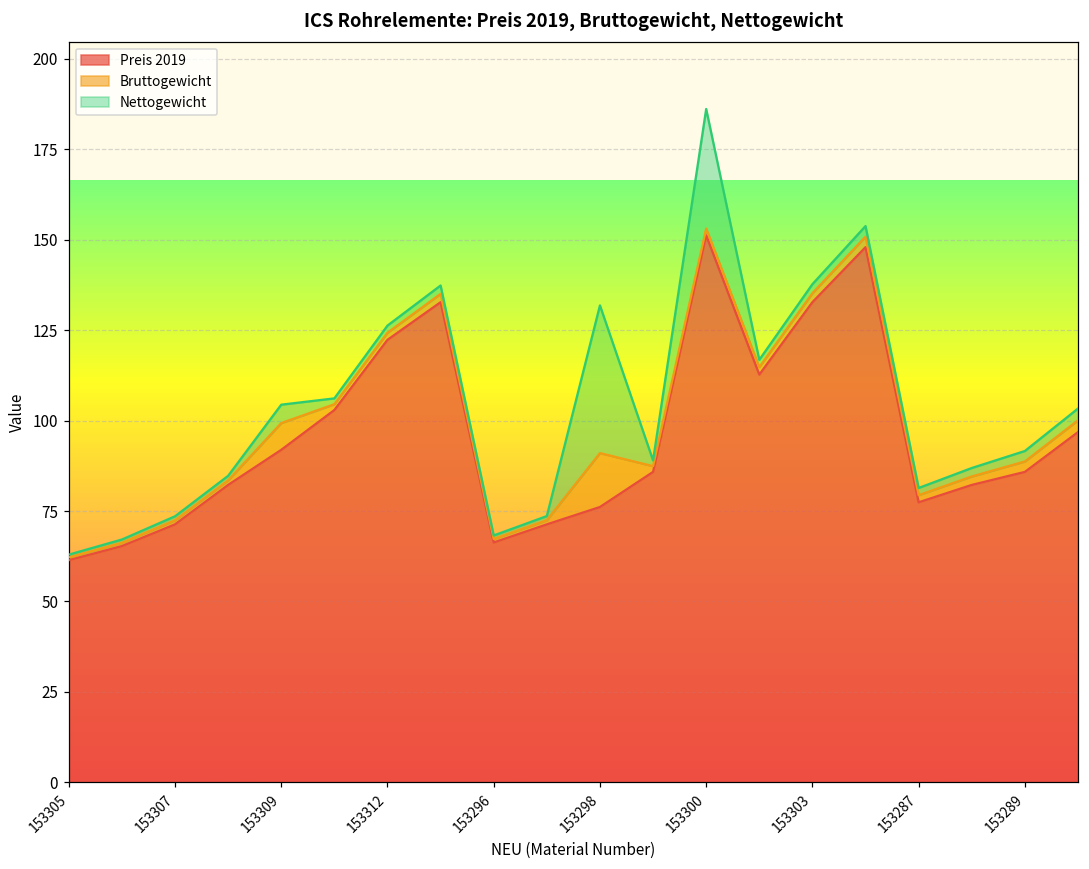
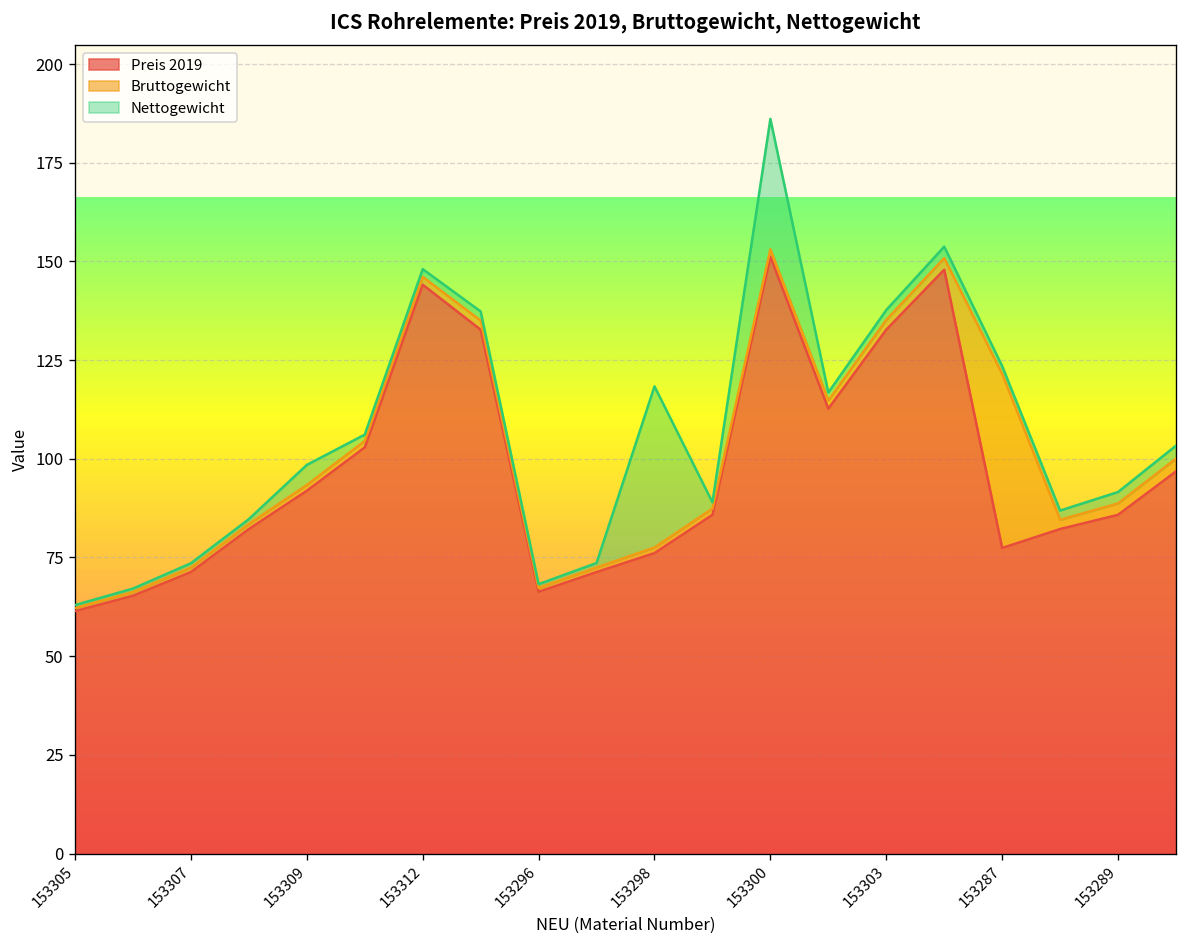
  {
    "Preis 2019": {
      "153307": 71,
      "153309": 92,
-     "153312": 122,
+     "153312": 144,
      "153296": 66,
      "153298": 76,
      "153300": 151,
      "153303": 133,
      "153287": 77,
      "153289": 86
    },
    "Bruttogewicht": {
      "153307": 1,
-     "153309": 7,
+     "153309": 1,
      "153312": 2,
      "153296": 1,
-     "153298": 15,
+     "153298": 1,
      "153300": 2,
      "153303": 2,
-     "153287": 2,
+     "153287": 44,
      "153289": 3
    },
    "Nettogewicht": {
      "153305": 1,
      "153307": 1,
      "153309": 5,
      "153312": 2,
      "153296": 1,
      "153298": 41,
      "153300": 33,
      "153303": 2,
      "153287": 2,
      "153289": 3
    }
  }
